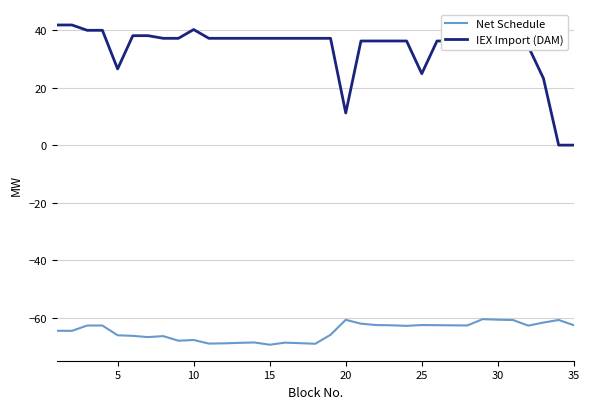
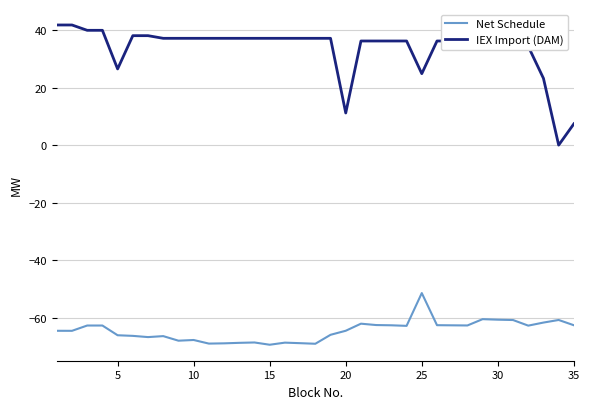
  {
    "Net Schedule": {
      "5": -66,
      "10": -68,
      "15": -69,
-     "20": -61,
-     "25": -63,
+     "20": -65,
+     "25": -51,
      "30": -61,
      "35": -63
    },
    "IEX Import (DAM)": {
      "5": 26,
-     "10": 40,
+     "10": 37,
      "15": 37,
      "20": 11,
      "25": 25,
-     "35": 0
+     "35": 7
    }
  }
